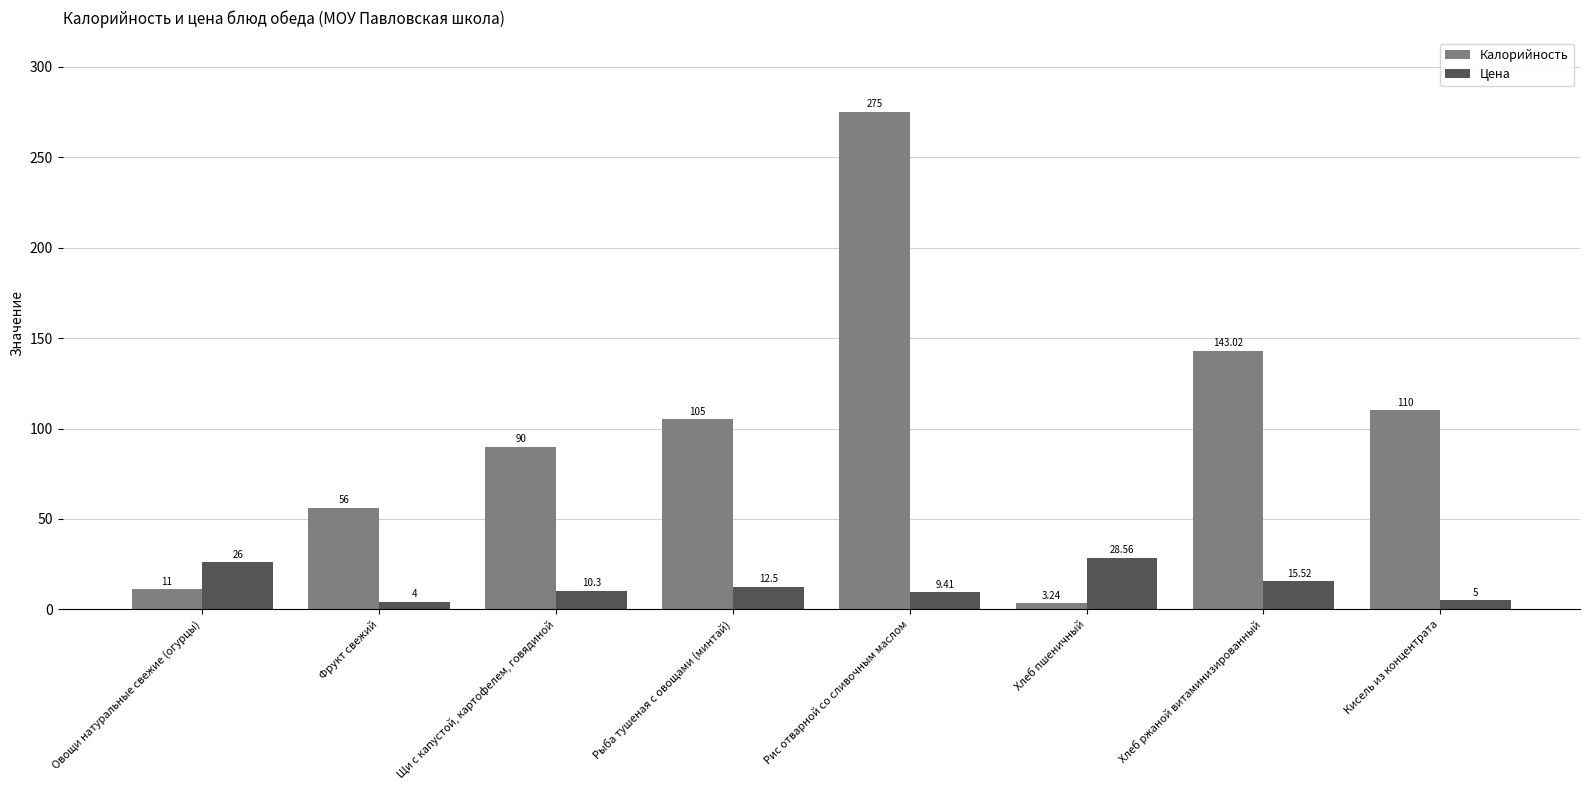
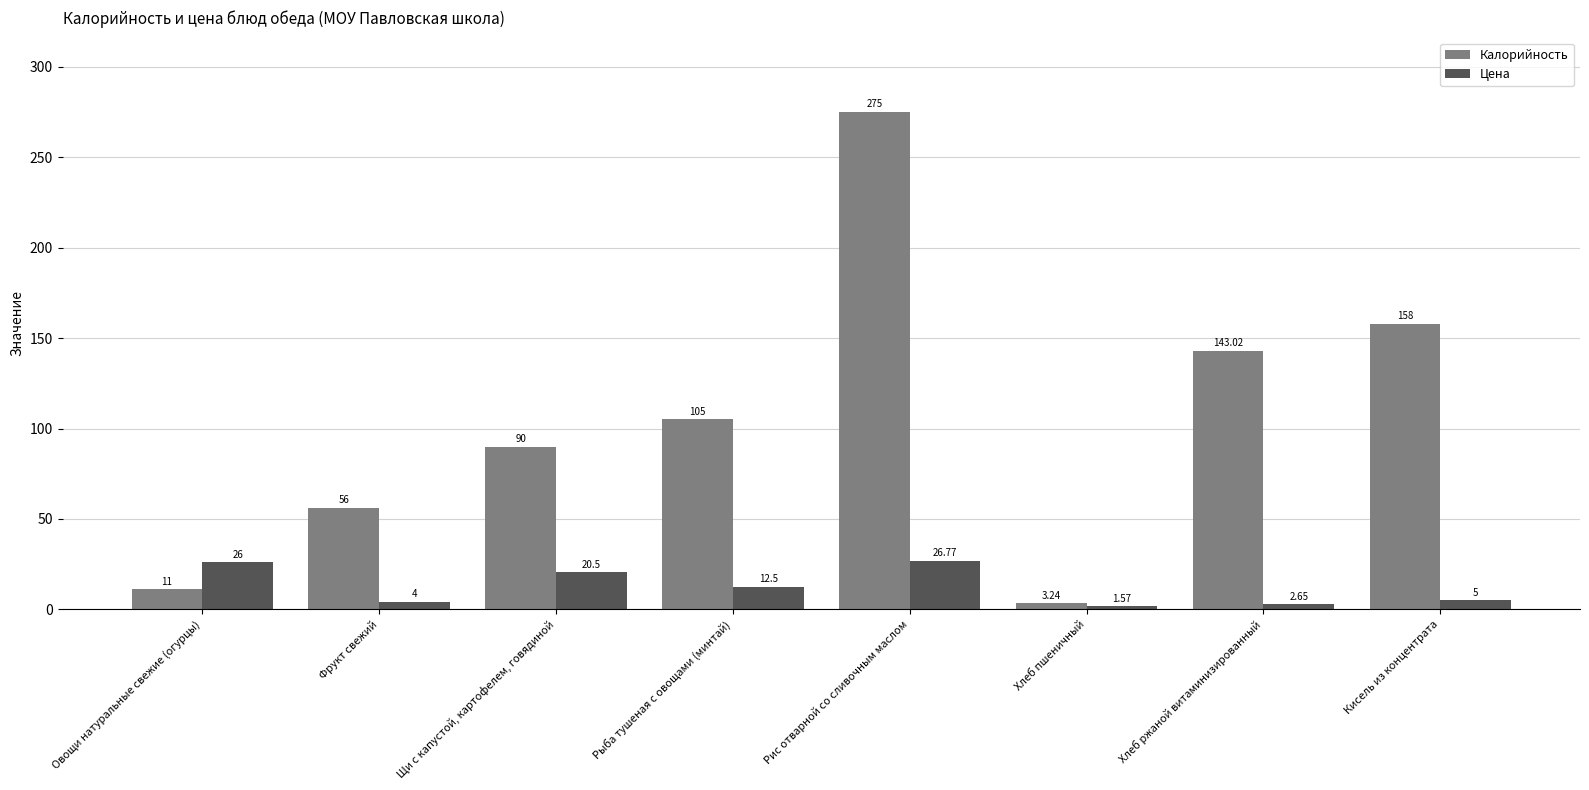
  {
    "Калорийность": {
      "Овощи натуральные свежие (огурцы)": 11,
      "Фрукт свежий": 56,
      "Щи с капустой, картофелем, говядиной": 90,
      "Рыба тушеная с овощами (минтай)": 105,
      "Рис отварной со сливочным маслом": 275,
      "Хлеб пшеничный": 3.24,
      "Хлеб ржаной витаминизированный": 143.02,
-     "Кисель из концентрата": 110
+     "Кисель из концентрата": 158
    },
    "Цена": {
      "Овощи натуральные свежие (огурцы)": 26,
      "Фрукт свежий": 4,
-     "Щи с капустой, картофелем, говядиной": 10.3,
+     "Щи с капустой, картофелем, говядиной": 20.5,
      "Рыба тушеная с овощами (минтай)": 12.5,
-     "Рис отварной со сливочным маслом": 9.41,
-     "Хлеб пшеничный": 28.56,
-     "Хлеб ржаной витаминизированный": 15.52,
+     "Рис отварной со сливочным маслом": 26.77,
+     "Хлеб пшеничный": 1.57,
+     "Хлеб ржаной витаминизированный": 2.65,
      "Кисель из концентрата": 5
    }
  }
